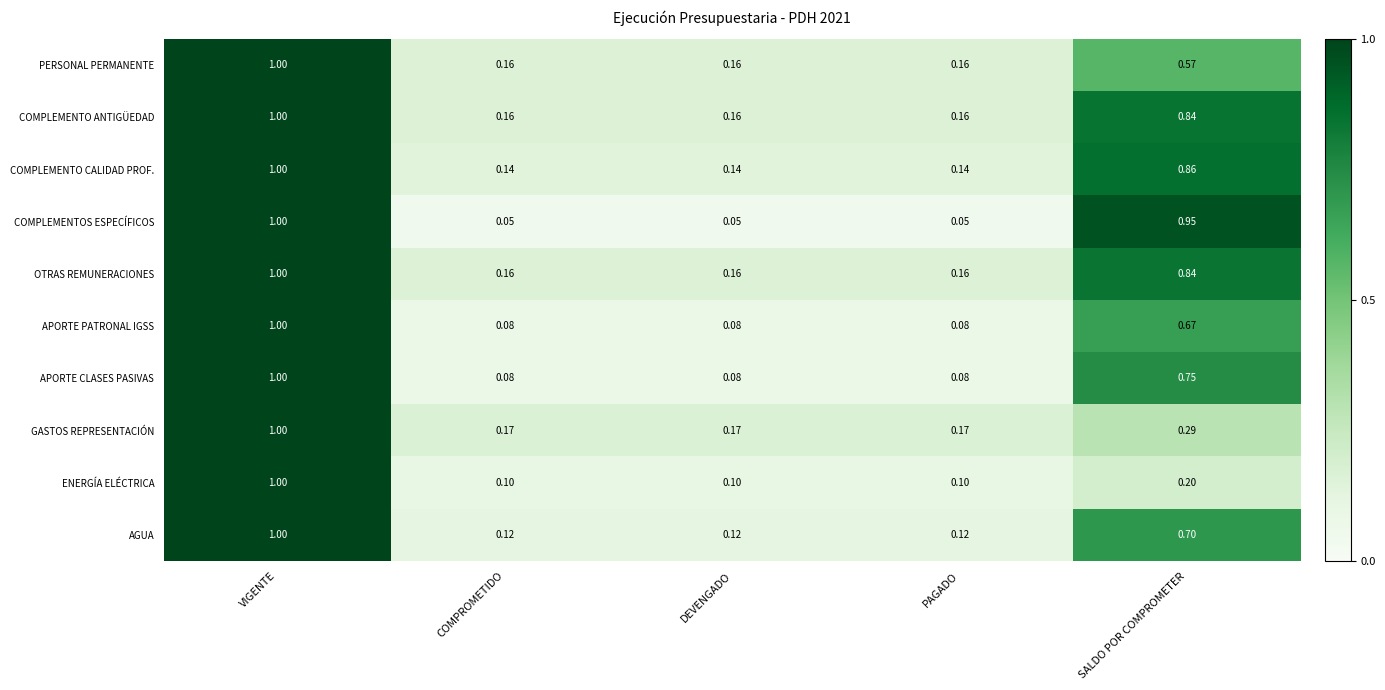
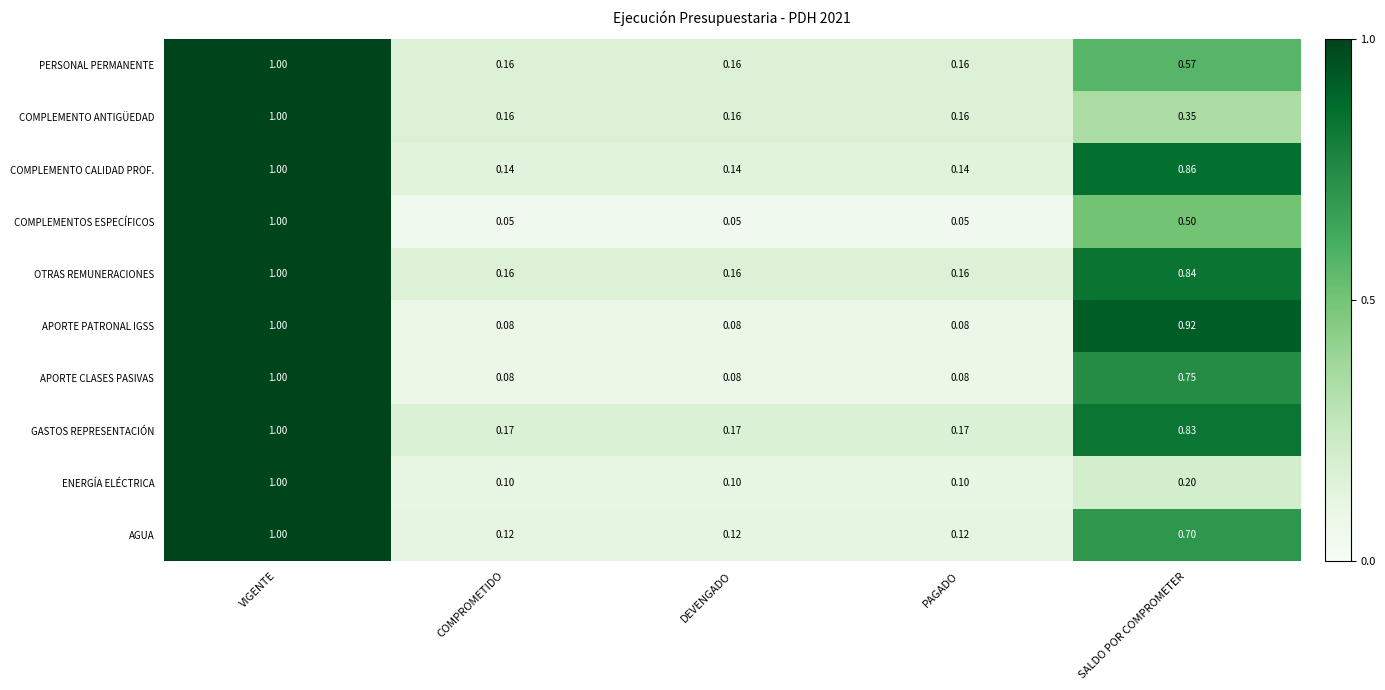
  {
    "PERSONAL PERMANENTE": {
      "VIGENTE": 1.00,
      "COMPROMETIDO": 0.16,
      "DEVENGADO": 0.16,
      "PAGADO": 0.16,
      "SALDO POR COMPROMETER": 0.57
    },
    "COMPLEMENTO ANTIGÜEDAD": {
      "VIGENTE": 1.00,
      "COMPROMETIDO": 0.16,
      "DEVENGADO": 0.16,
      "PAGADO": 0.16,
-     "SALDO POR COMPROMETER": 0.84
+     "SALDO POR COMPROMETER": 0.35
    },
    "COMPLEMENTO CALIDAD PROF.": {
      "VIGENTE": 1.00,
      "COMPROMETIDO": 0.14,
      "DEVENGADO": 0.14,
      "PAGADO": 0.14,
      "SALDO POR COMPROMETER": 0.86
    },
    "COMPLEMENTOS ESPECÍFICOS": {
      "VIGENTE": 1.00,
      "COMPROMETIDO": 0.05,
      "DEVENGADO": 0.05,
      "PAGADO": 0.05,
-     "SALDO POR COMPROMETER": 0.95
+     "SALDO POR COMPROMETER": 0.50
    },
    "OTRAS REMUNERACIONES": {
      "VIGENTE": 1.00,
      "COMPROMETIDO": 0.16,
      "DEVENGADO": 0.16,
      "PAGADO": 0.16,
      "SALDO POR COMPROMETER": 0.84
    },
    "APORTE PATRONAL IGSS": {
      "VIGENTE": 1.00,
      "COMPROMETIDO": 0.08,
      "DEVENGADO": 0.08,
      "PAGADO": 0.08,
-     "SALDO POR COMPROMETER": 0.67
+     "SALDO POR COMPROMETER": 0.92
    },
    "APORTE CLASES PASIVAS": {
      "VIGENTE": 1.00,
      "COMPROMETIDO": 0.08,
      "DEVENGADO": 0.08,
      "PAGADO": 0.08,
      "SALDO POR COMPROMETER": 0.75
    },
    "GASTOS REPRESENTACIÓN": {
      "VIGENTE": 1.00,
      "COMPROMETIDO": 0.17,
      "DEVENGADO": 0.17,
      "PAGADO": 0.17,
-     "SALDO POR COMPROMETER": 0.29
+     "SALDO POR COMPROMETER": 0.83
    },
    "ENERGÍA ELÉCTRICA": {
      "VIGENTE": 1.00,
      "COMPROMETIDO": 0.10,
      "DEVENGADO": 0.10,
      "PAGADO": 0.10,
      "SALDO POR COMPROMETER": 0.20
    },
    "AGUA": {
      "VIGENTE": 1.00,
      "COMPROMETIDO": 0.12,
      "DEVENGADO": 0.12,
      "PAGADO": 0.12,
      "SALDO POR COMPROMETER": 0.70
    }
  }
